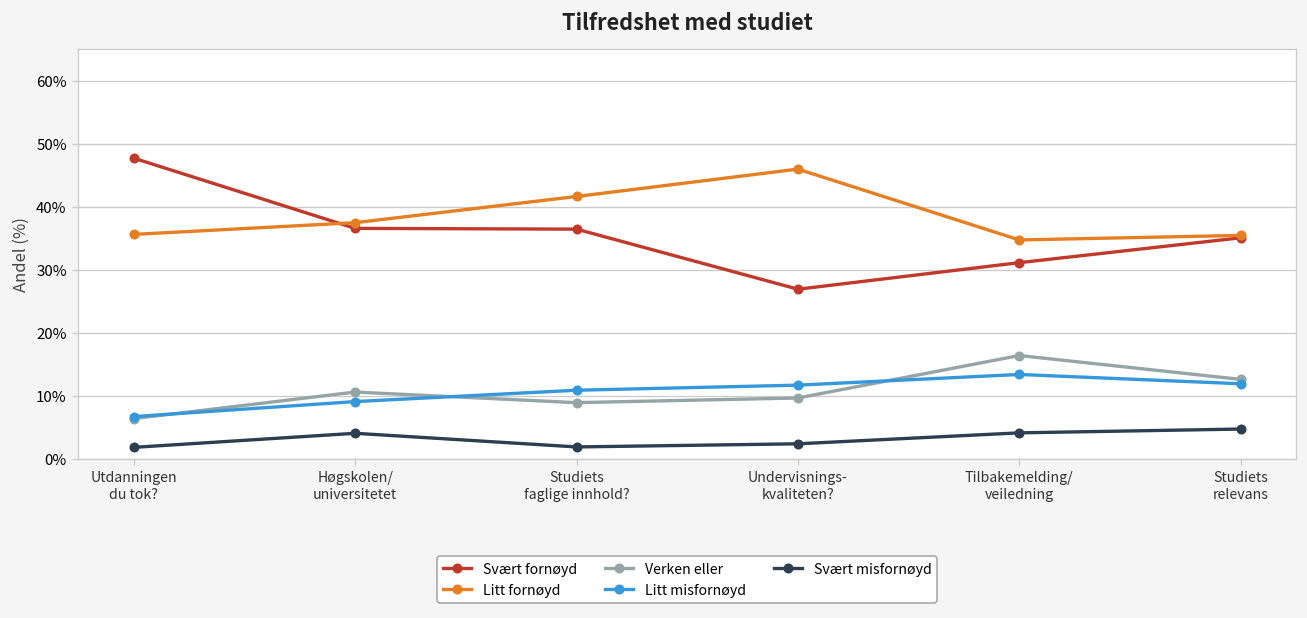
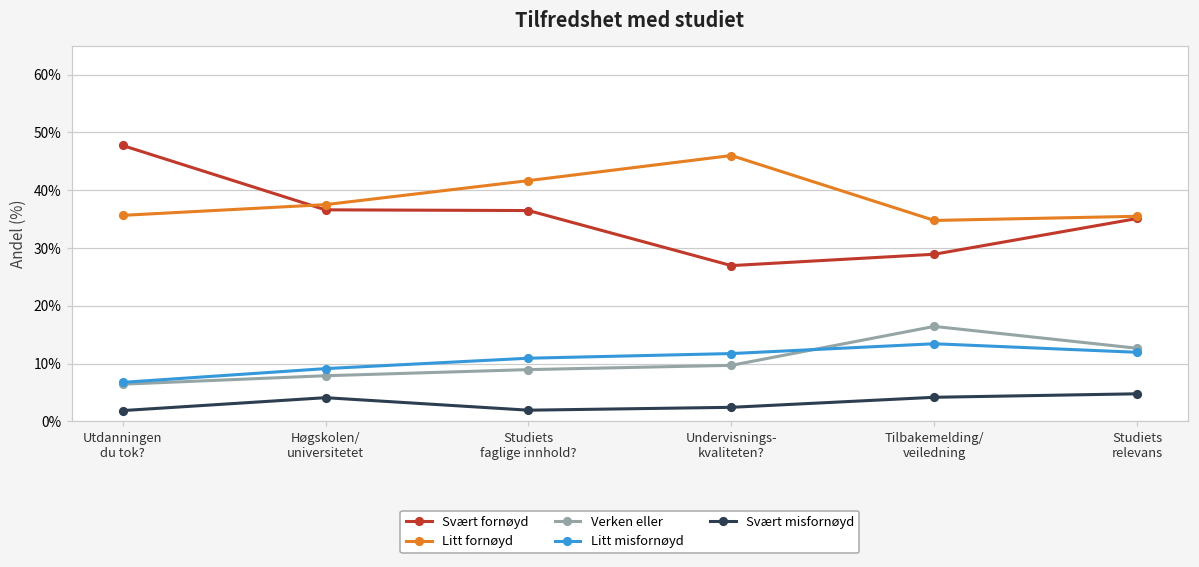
  {
    "Svært fornøyd": {
      "Utdanningen du tok?": "48%",
      "Høgskolen/ universitetet": "37%",
      "Studiets faglige innhold?": "36%",
      "Undervisnings- kvaliteten?": "27%",
-     "Tilbakemelding/ veiledning": "31%"
+     "Tilbakemelding/ veiledning": "29%"
    },
    "Litt fornøyd": {
      "Utdanningen du tok?": "36%",
      "Høgskolen/ universitetet": "38%",
      "Studiets faglige innhold?": "42%",
      "Undervisnings- kvaliteten?": "46%",
      "Tilbakemelding/ veiledning": "35%"
    },
    "Verken eller": {
-     "Høgskolen/ universitetet": "11%",
+     "Høgskolen/ universitetet": "8%",
      "Studiets faglige innhold?": "9%",
      "Undervisnings- kvaliteten?": "10%",
      "Tilbakemelding/ veiledning": "16%",
      "Studiets relevans": "13%"
    },
    "Litt misfornøyd": {
      "Høgskolen/ universitetet": "9%",
      "Studiets faglige innhold?": "11%",
      "Undervisnings- kvaliteten?": "12%",
      "Tilbakemelding/ veiledning": "13%",
      "Studiets relevans": "12%"
    },
    "Svært misfornøyd": {
      "Utdanningen du tok?": "2%",
      "Høgskolen/ universitetet": "4%",
      "Studiets faglige innhold?": "2%",
      "Undervisnings- kvaliteten?": "2%",
      "Tilbakemelding/ veiledning": "4%",
      "Studiets relevans": "5%"
    }
  }
